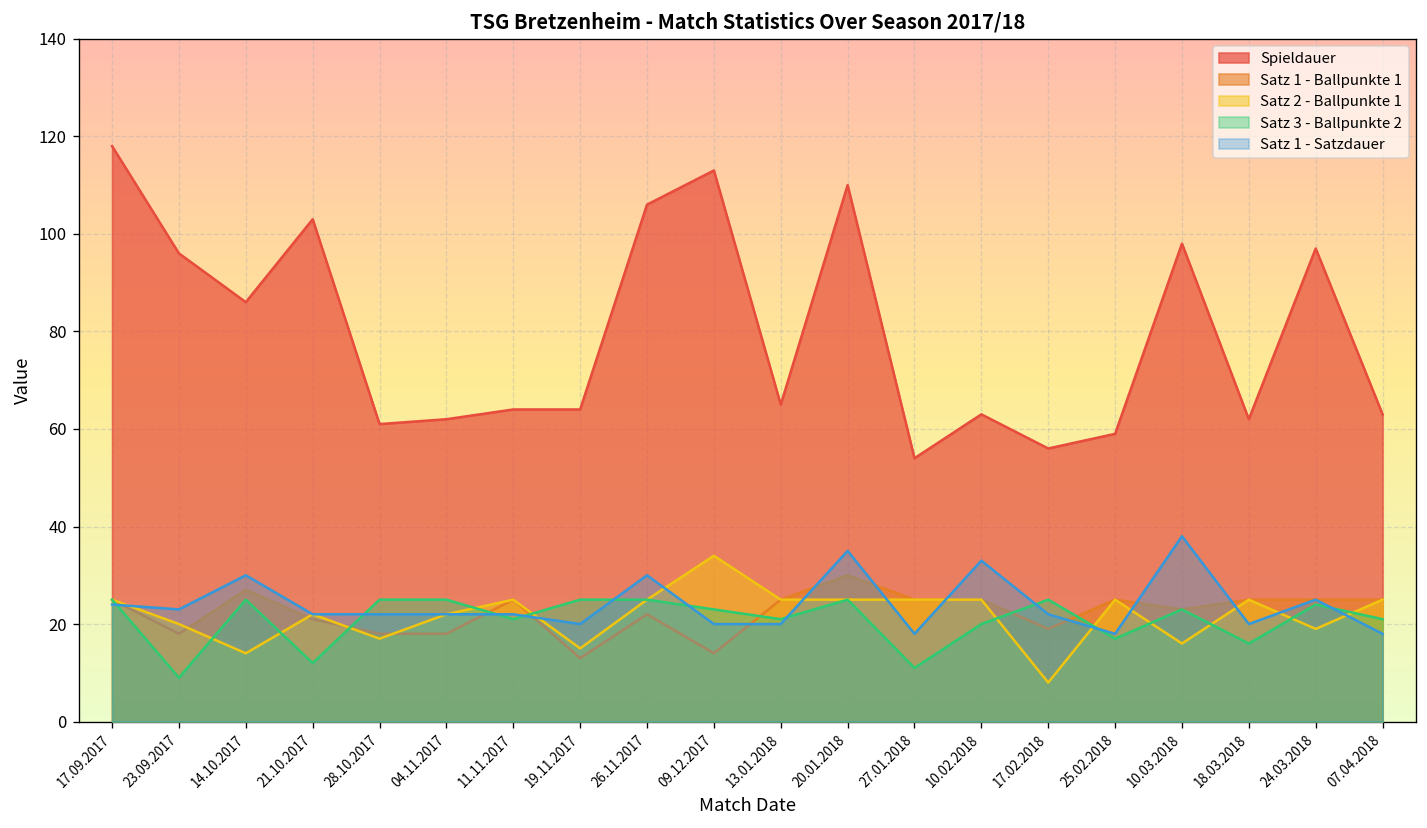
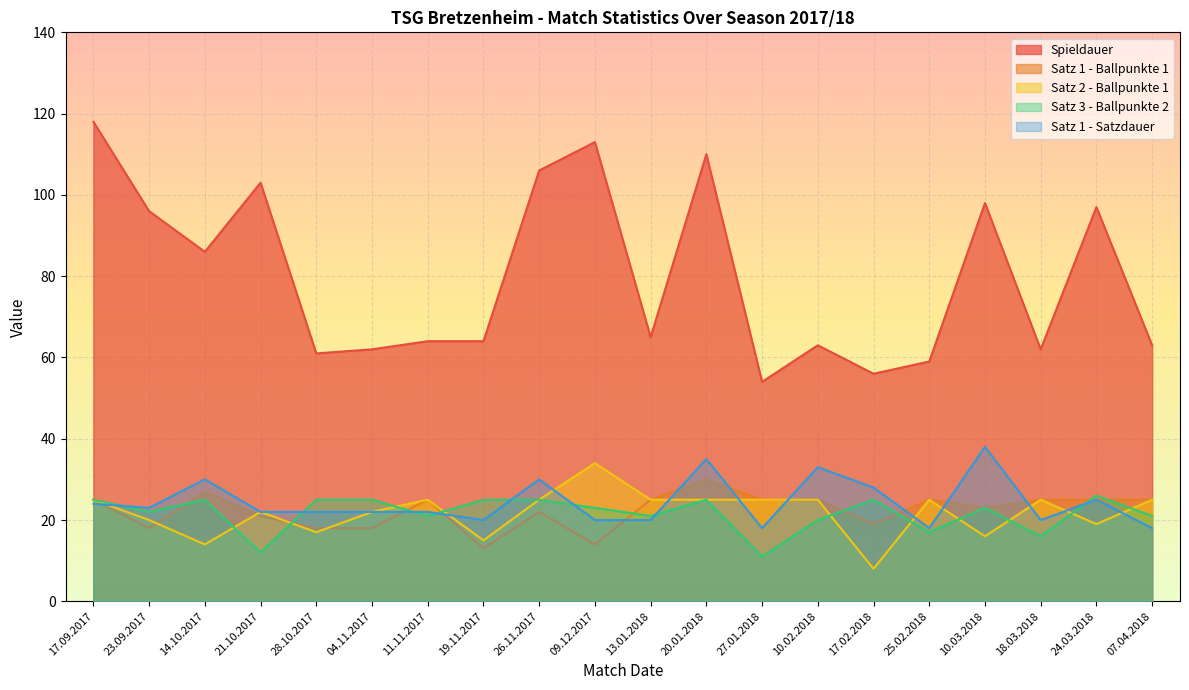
  {
    "Satz 2 - Ballpunkte 1": {
      "23.09.2017": 20,
      "14.10.2017": 14,
      "28.10.2017": 17,
      "19.11.2017": 15,
      "09.12.2017": 34,
      "17.02.2018": 8,
      "10.03.2018": 16,
      "24.03.2018": 19
    },
    "Satz 3 - Ballpunkte 2": {
-     "23.09.2017": 9,
+     "23.09.2017": 22,
      "14.10.2017": 25,
      "21.10.2017": 12,
      "28.10.2017": 25,
      "04.11.2017": 25,
      "11.11.2017": 21,
      "19.11.2017": 25,
      "09.12.2017": 23,
      "13.01.2018": 21,
      "27.01.2018": 11,
      "10.02.2018": 20,
      "17.02.2018": 25,
      "25.02.2018": 17,
      "18.03.2018": 16,
-     "24.03.2018": 24,
+     "24.03.2018": 26,
      "07.04.2018": 21
    },
    "Satz 1 - Satzdauer": {
      "17.09.2017": 24,
      "23.09.2017": 23,
      "14.10.2017": 30,
      "28.10.2017": 22,
      "11.11.2017": 22,
      "19.11.2017": 20,
      "26.11.2017": 30,
      "09.12.2017": 20,
      "13.01.2018": 20,
      "20.01.2018": 35,
      "27.01.2018": 18,
      "10.02.2018": 33,
-     "17.02.2018": 22,
+     "17.02.2018": 28,
      "25.02.2018": 18,
      "10.03.2018": 38,
      "18.03.2018": 20,
      "07.04.2018": 18
    }
  }
